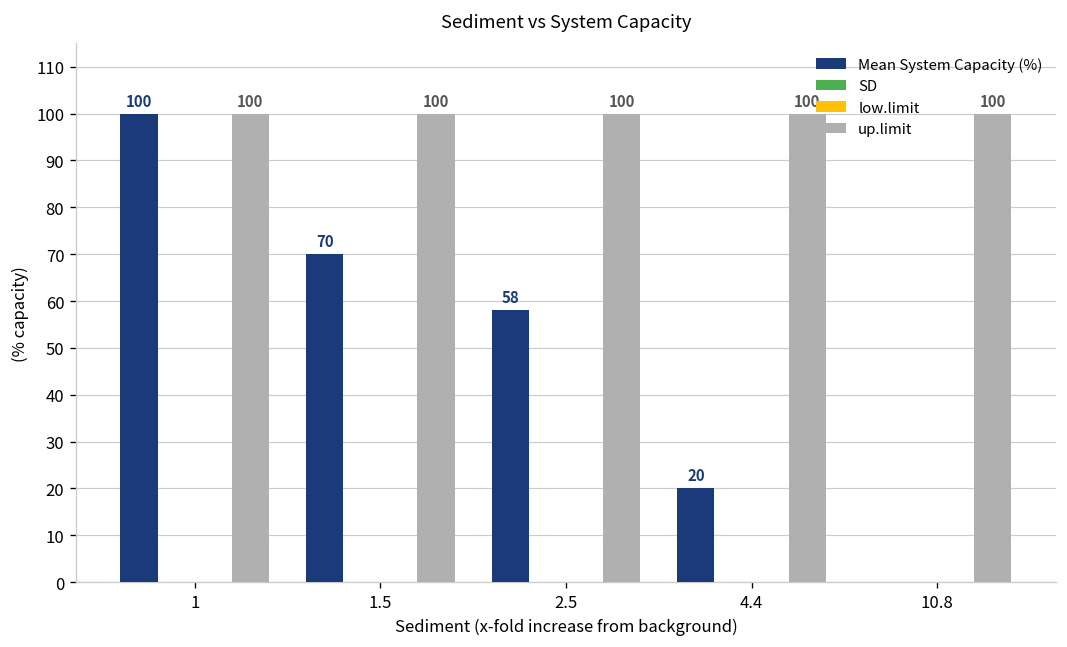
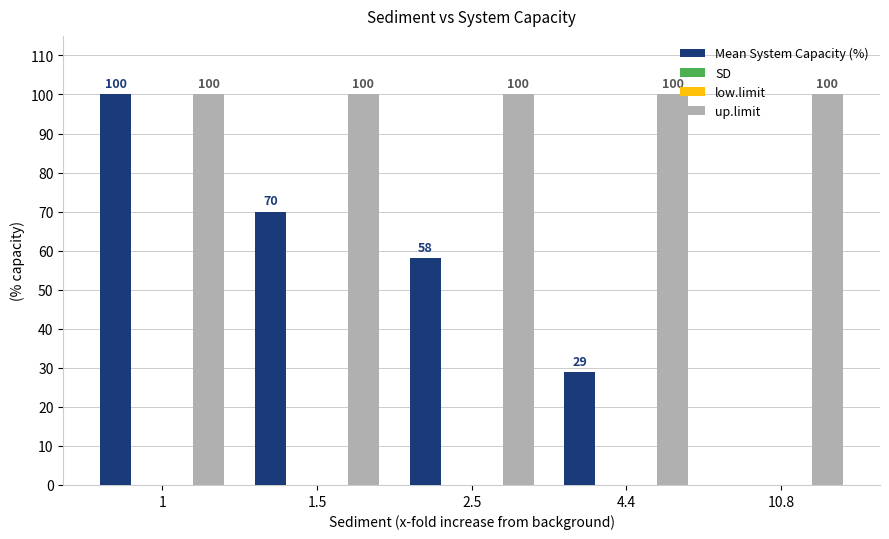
  {
    "Mean System Capacity (%)": {
      "1": 100,
      "1.5": 70,
      "2.5": 58,
-     "4.4": 20
+     "4.4": 29
    },
    "SD": {
      "1": 0,
      "1.5": 0,
      "2.5": 0,
      "4.4": 0,
      "10.8": 0
    },
    "low.limit": {
      "1": 0,
      "1.5": 0,
      "2.5": 0,
      "4.4": 0,
      "10.8": 0
    },
    "up.limit": {
      "1": 100,
      "1.5": 100,
      "2.5": 100,
      "4.4": 100,
      "10.8": 100
    }
  }
